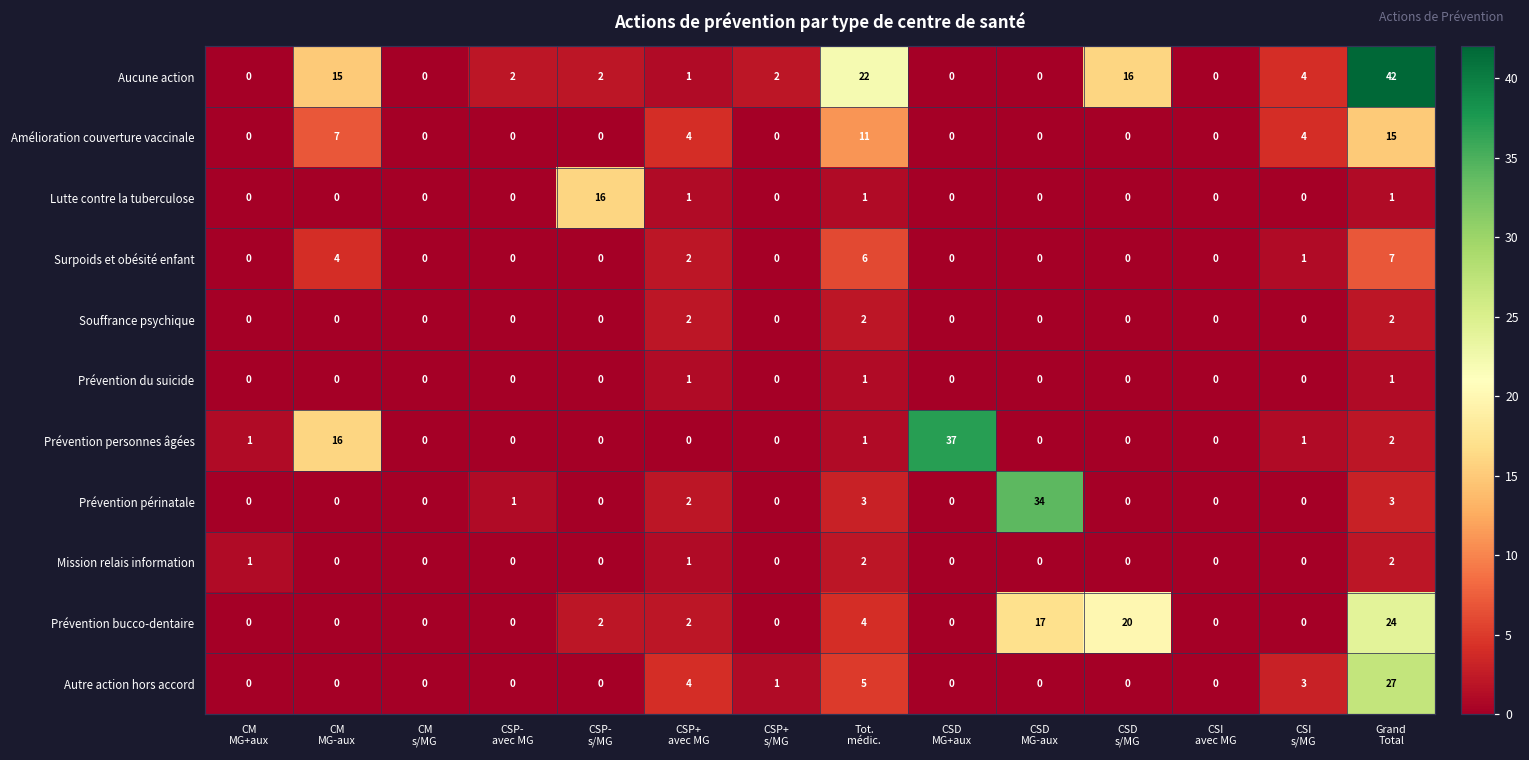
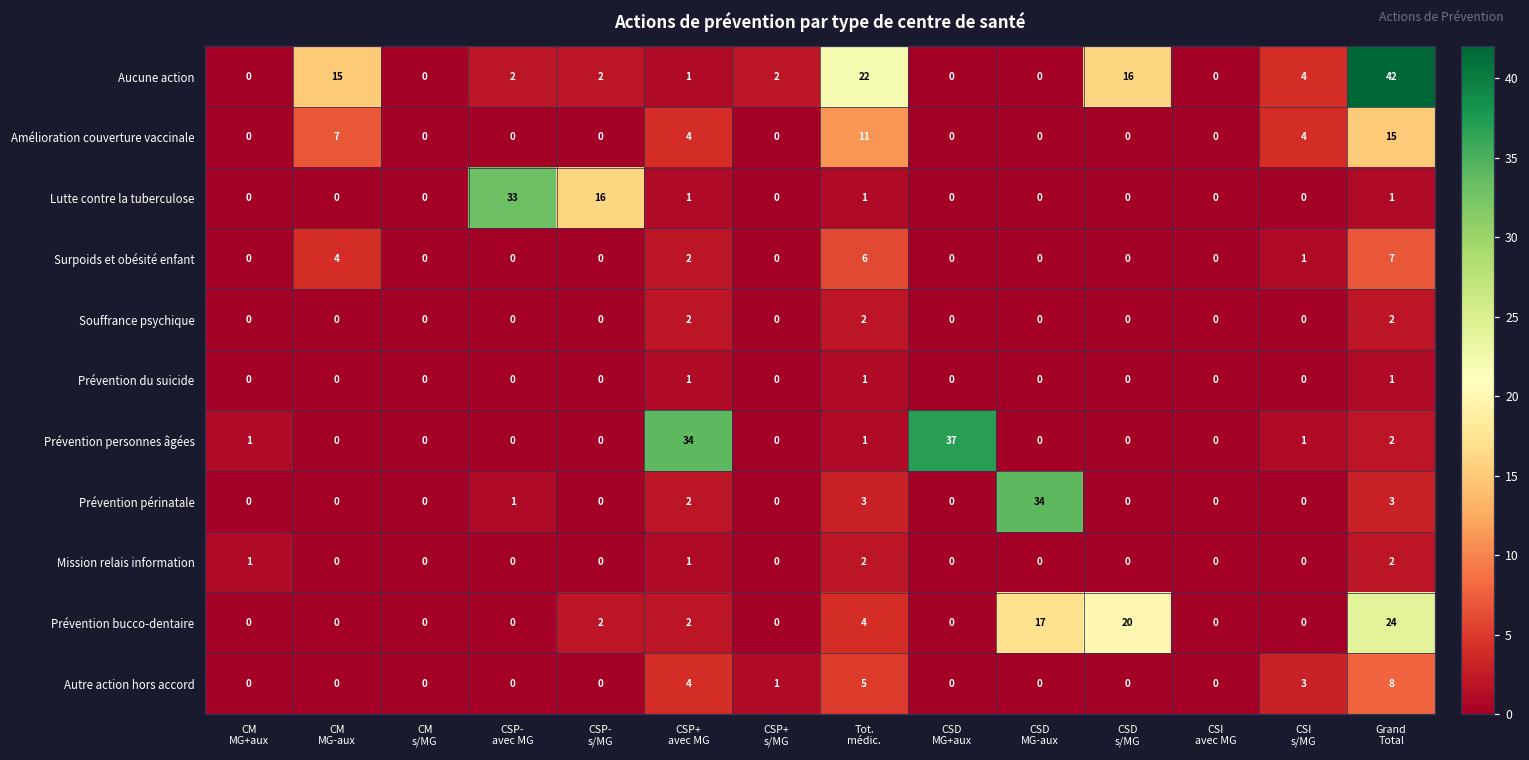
  {
    "Aucune action": {
      "CM MG+aux": 0,
      "CM MG-aux": 15,
      "CM s/MG": 0,
      "CSP- avec MG": 2,
      "CSP- s/MG": 2,
      "CSP+ avec MG": 1,
      "CSP+ s/MG": 2,
      "Tot. médic.": 22,
      "CSD MG+aux": 0,
      "CSD MG-aux": 0,
      "CSD s/MG": 16,
      "CSI avec MG": 0,
      "CSI s/MG": 4,
      "Grand Total": 42
    },
    "Amélioration couverture vaccinale": {
      "CM MG+aux": 0,
      "CM MG-aux": 7,
      "CM s/MG": 0,
      "CSP- avec MG": 0,
      "CSP- s/MG": 0,
      "CSP+ avec MG": 4,
      "CSP+ s/MG": 0,
      "Tot. médic.": 11,
      "CSD MG+aux": 0,
      "CSD MG-aux": 0,
      "CSD s/MG": 0,
      "CSI avec MG": 0,
      "CSI s/MG": 4,
      "Grand Total": 15
    },
    "Lutte contre la tuberculose": {
      "CM MG+aux": 0,
      "CM MG-aux": 0,
      "CM s/MG": 0,
-     "CSP- avec MG": 0,
+     "CSP- avec MG": 33,
      "CSP- s/MG": 16,
      "CSP+ avec MG": 1,
      "CSP+ s/MG": 0,
      "Tot. médic.": 1,
      "CSD MG+aux": 0,
      "CSD MG-aux": 0,
      "CSD s/MG": 0,
      "CSI avec MG": 0,
      "CSI s/MG": 0,
      "Grand Total": 1
    },
    "Surpoids et obésité enfant": {
      "CM MG+aux": 0,
      "CM MG-aux": 4,
      "CM s/MG": 0,
      "CSP- avec MG": 0,
      "CSP- s/MG": 0,
      "CSP+ avec MG": 2,
      "CSP+ s/MG": 0,
      "Tot. médic.": 6,
      "CSD MG+aux": 0,
      "CSD MG-aux": 0,
      "CSD s/MG": 0,
      "CSI avec MG": 0,
      "CSI s/MG": 1,
      "Grand Total": 7
    },
    "Souffrance psychique": {
      "CM MG+aux": 0,
      "CM MG-aux": 0,
      "CM s/MG": 0,
      "CSP- avec MG": 0,
      "CSP- s/MG": 0,
      "CSP+ avec MG": 2,
      "CSP+ s/MG": 0,
      "Tot. médic.": 2,
      "CSD MG+aux": 0,
      "CSD MG-aux": 0,
      "CSD s/MG": 0,
      "CSI avec MG": 0,
      "CSI s/MG": 0,
      "Grand Total": 2
    },
    "Prévention du suicide": {
      "CM MG+aux": 0,
      "CM MG-aux": 0,
      "CM s/MG": 0,
      "CSP- avec MG": 0,
      "CSP- s/MG": 0,
      "CSP+ avec MG": 1,
      "CSP+ s/MG": 0,
      "Tot. médic.": 1,
      "CSD MG+aux": 0,
      "CSD MG-aux": 0,
      "CSD s/MG": 0,
      "CSI avec MG": 0,
      "CSI s/MG": 0,
      "Grand Total": 1
    },
    "Prévention personnes âgées": {
      "CM MG+aux": 1,
-     "CM MG-aux": 16,
+     "CM MG-aux": 0,
      "CM s/MG": 0,
      "CSP- avec MG": 0,
      "CSP- s/MG": 0,
-     "CSP+ avec MG": 0,
+     "CSP+ avec MG": 34,
      "CSP+ s/MG": 0,
      "Tot. médic.": 1,
      "CSD MG+aux": 37,
      "CSD MG-aux": 0,
      "CSD s/MG": 0,
      "CSI avec MG": 0,
      "CSI s/MG": 1,
      "Grand Total": 2
    },
    "Prévention périnatale": {
      "CM MG+aux": 0,
      "CM MG-aux": 0,
      "CM s/MG": 0,
      "CSP- avec MG": 1,
      "CSP- s/MG": 0,
      "CSP+ avec MG": 2,
      "CSP+ s/MG": 0,
      "Tot. médic.": 3,
      "CSD MG+aux": 0,
      "CSD MG-aux": 34,
      "CSD s/MG": 0,
      "CSI avec MG": 0,
      "CSI s/MG": 0,
      "Grand Total": 3
    },
    "Mission relais information": {
      "CM MG+aux": 1,
      "CM MG-aux": 0,
      "CM s/MG": 0,
      "CSP- avec MG": 0,
      "CSP- s/MG": 0,
      "CSP+ avec MG": 1,
      "CSP+ s/MG": 0,
      "Tot. médic.": 2,
      "CSD MG+aux": 0,
      "CSD MG-aux": 0,
      "CSD s/MG": 0,
      "CSI avec MG": 0,
      "CSI s/MG": 0,
      "Grand Total": 2
    },
    "Prévention bucco-dentaire": {
      "CM MG+aux": 0,
      "CM MG-aux": 0,
      "CM s/MG": 0,
      "CSP- avec MG": 0,
      "CSP- s/MG": 2,
      "CSP+ avec MG": 2,
      "CSP+ s/MG": 0,
      "Tot. médic.": 4,
      "CSD MG+aux": 0,
      "CSD MG-aux": 17,
      "CSD s/MG": 20,
      "CSI avec MG": 0,
      "CSI s/MG": 0,
      "Grand Total": 24
    },
    "Autre action hors accord": {
      "CM MG+aux": 0,
      "CM MG-aux": 0,
      "CM s/MG": 0,
      "CSP- avec MG": 0,
      "CSP- s/MG": 0,
      "CSP+ avec MG": 4,
      "CSP+ s/MG": 1,
      "Tot. médic.": 5,
      "CSD MG+aux": 0,
      "CSD MG-aux": 0,
      "CSD s/MG": 0,
      "CSI avec MG": 0,
      "CSI s/MG": 3,
-     "Grand Total": 27
+     "Grand Total": 8
    }
  }
